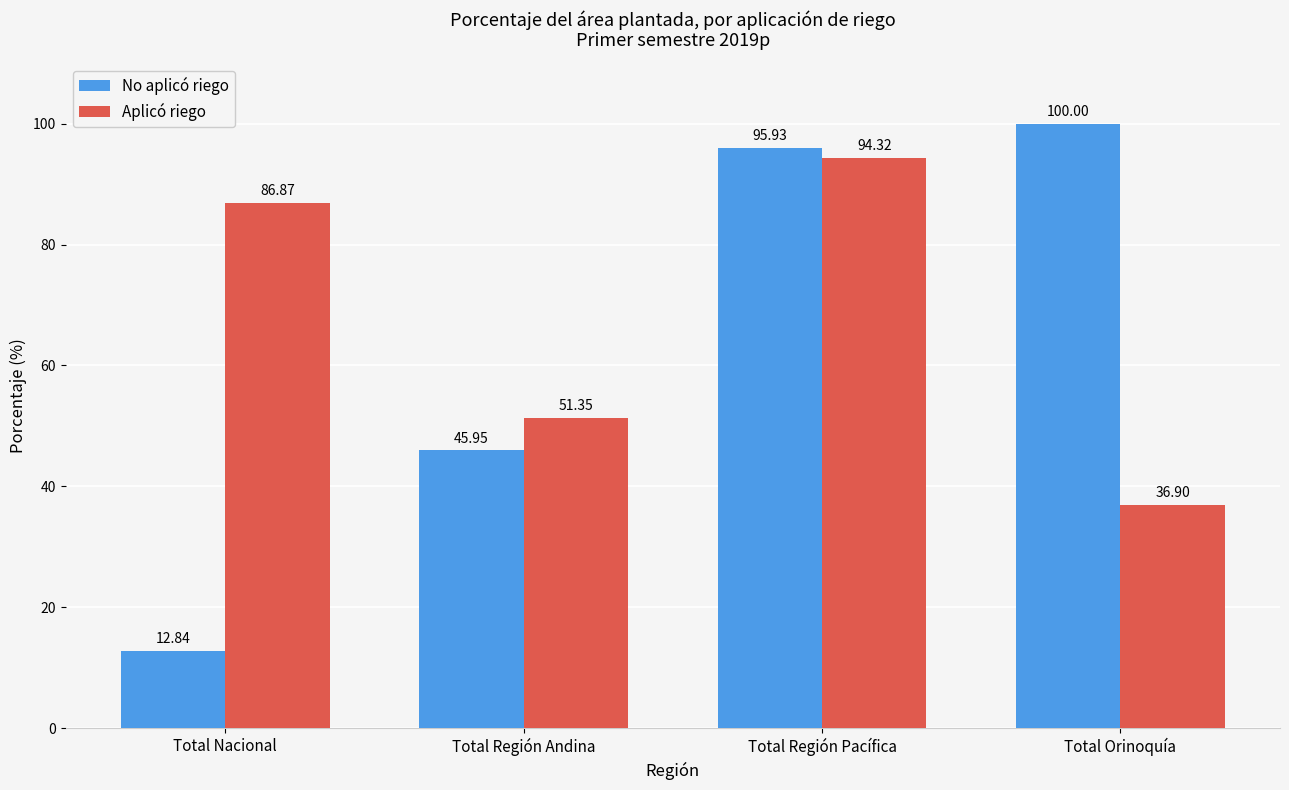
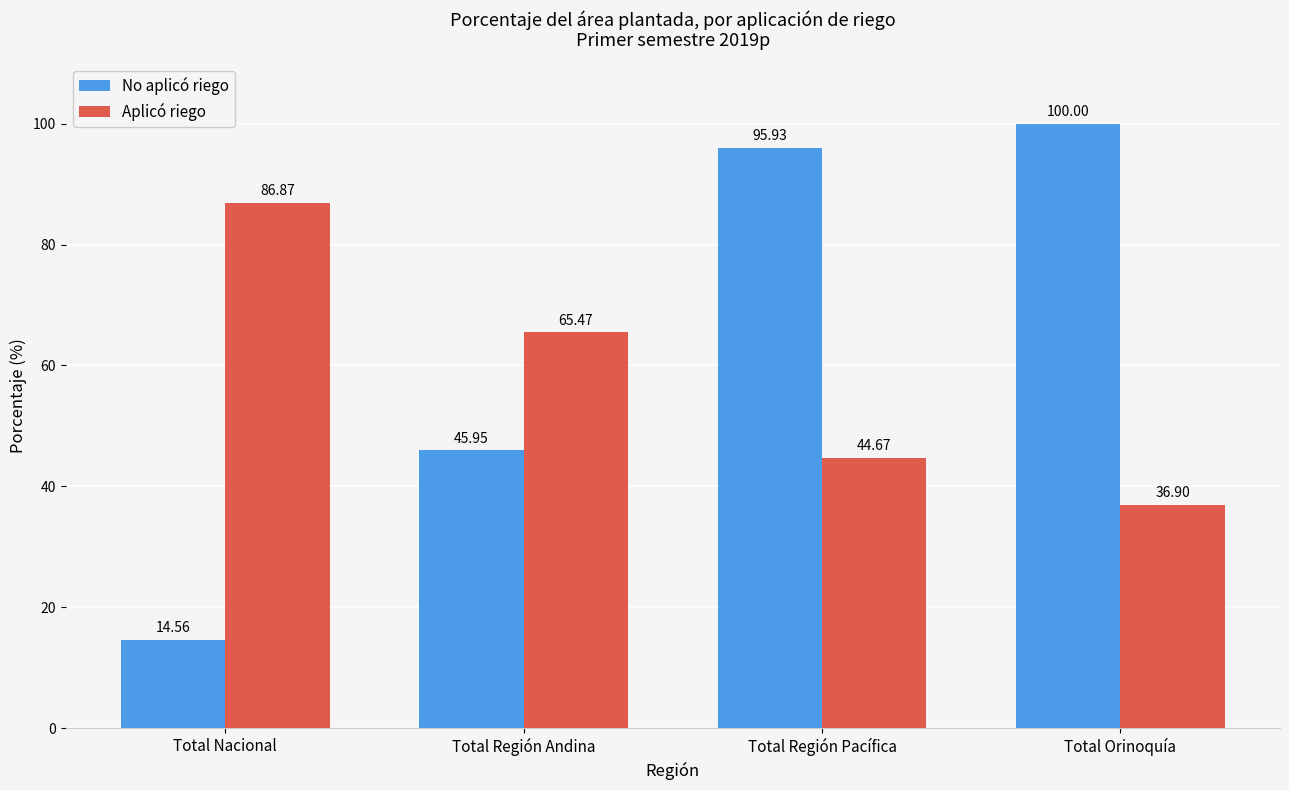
  {
    "No aplicó riego": {
-     "Total Nacional": 12.84,
+     "Total Nacional": 14.56,
      "Total Región Andina": 45.95,
      "Total Región Pacífica": 95.93,
      "Total Orinoquía": 100.00
    },
    "Aplicó riego": {
      "Total Nacional": 86.87,
-     "Total Región Andina": 51.35,
-     "Total Región Pacífica": 94.32,
+     "Total Región Andina": 65.47,
+     "Total Región Pacífica": 44.67,
      "Total Orinoquía": 36.90
    }
  }
